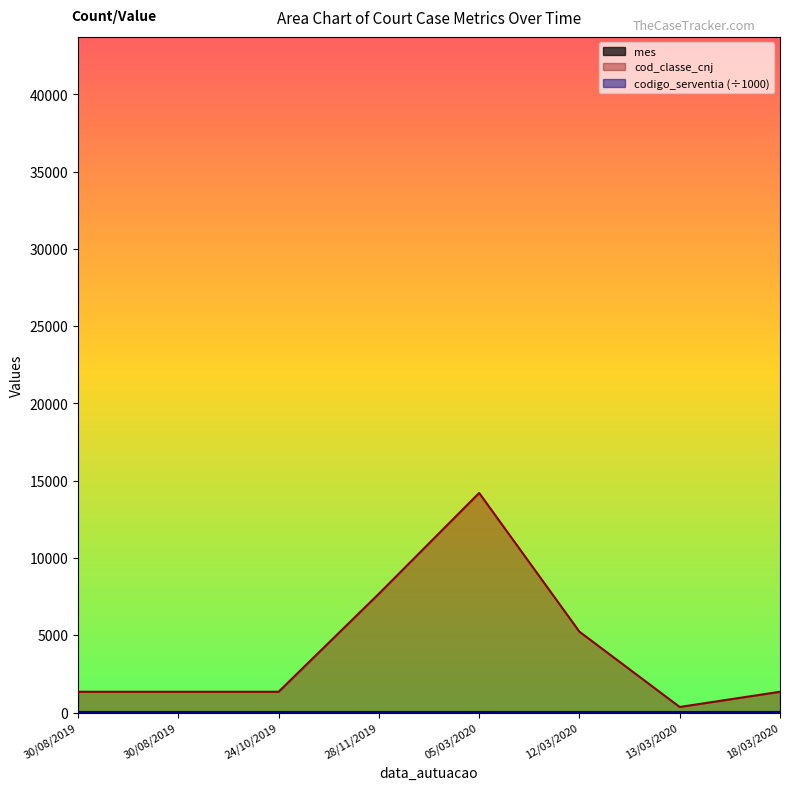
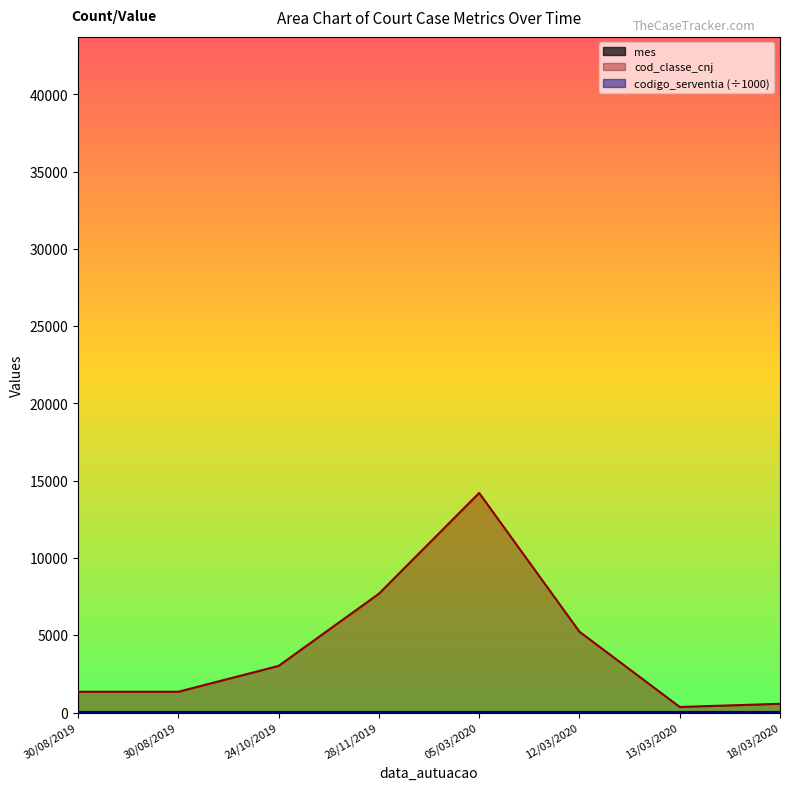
  {
    "cod_classe_cnj": {
-     "24/10/2019": 1300,
+     "24/10/2019": 3000,
      "28/11/2019": 7700,
      "05/03/2020": 14200,
      "12/03/2020": 5200,
      "13/03/2020": 400,
-     "18/03/2020": 1300
+     "18/03/2020": 600
    }
  }
